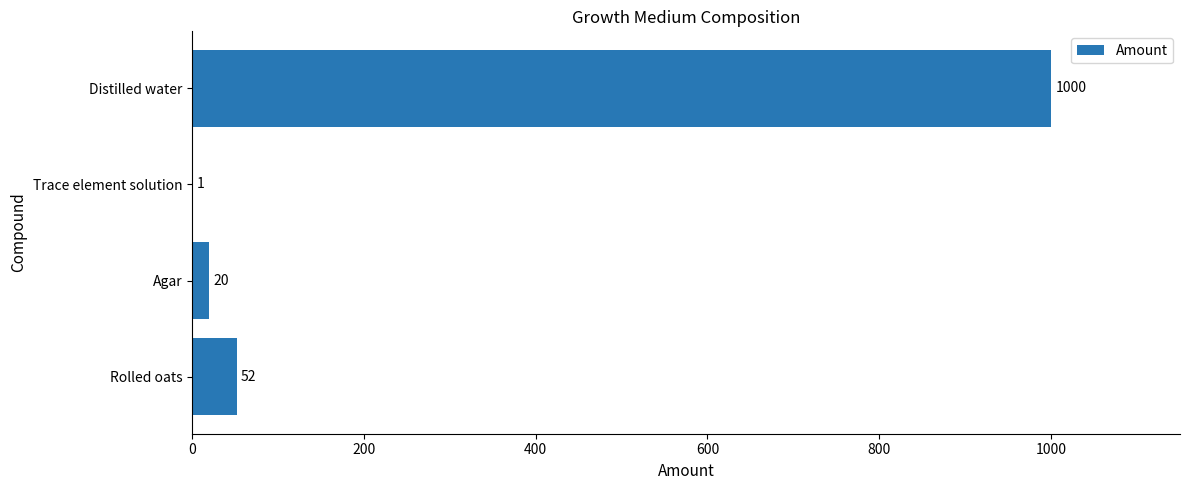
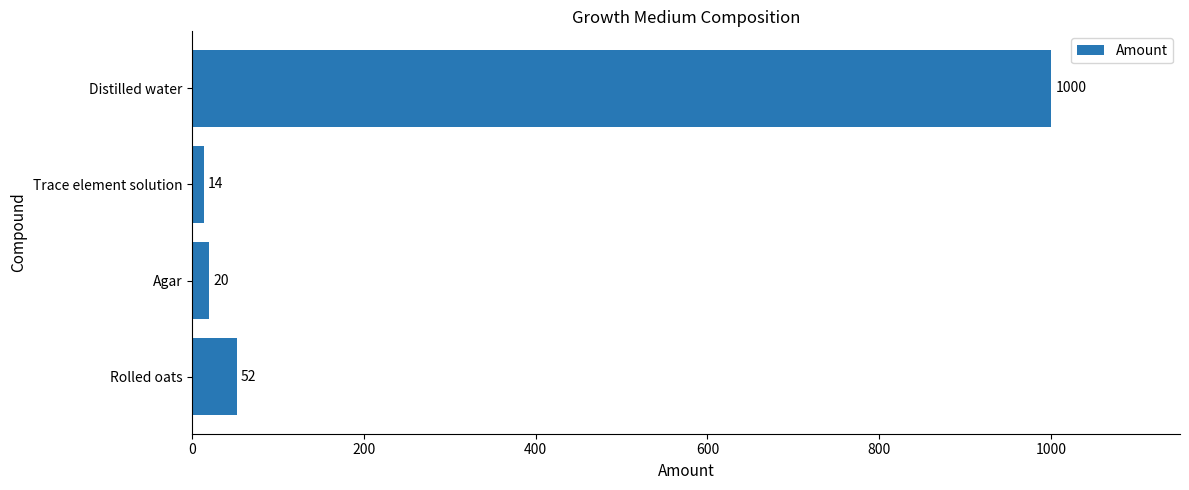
  {
    "Distilled water": 1000,
-   "Trace element solution": 1,
+   "Trace element solution": 14,
    "Agar": 20,
    "Rolled oats": 52
  }
